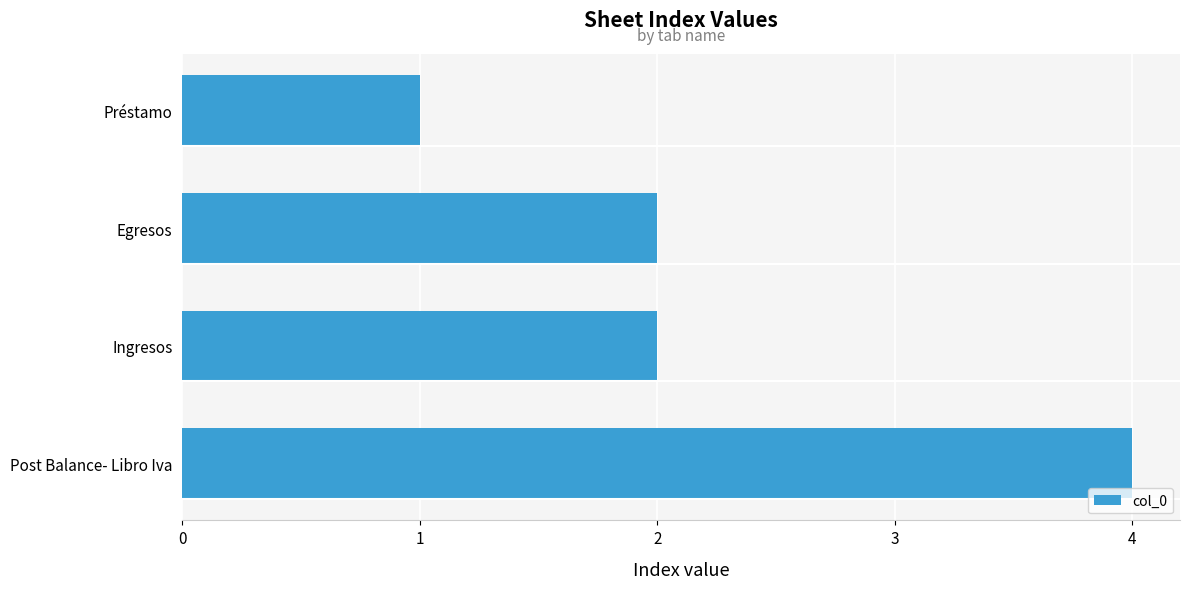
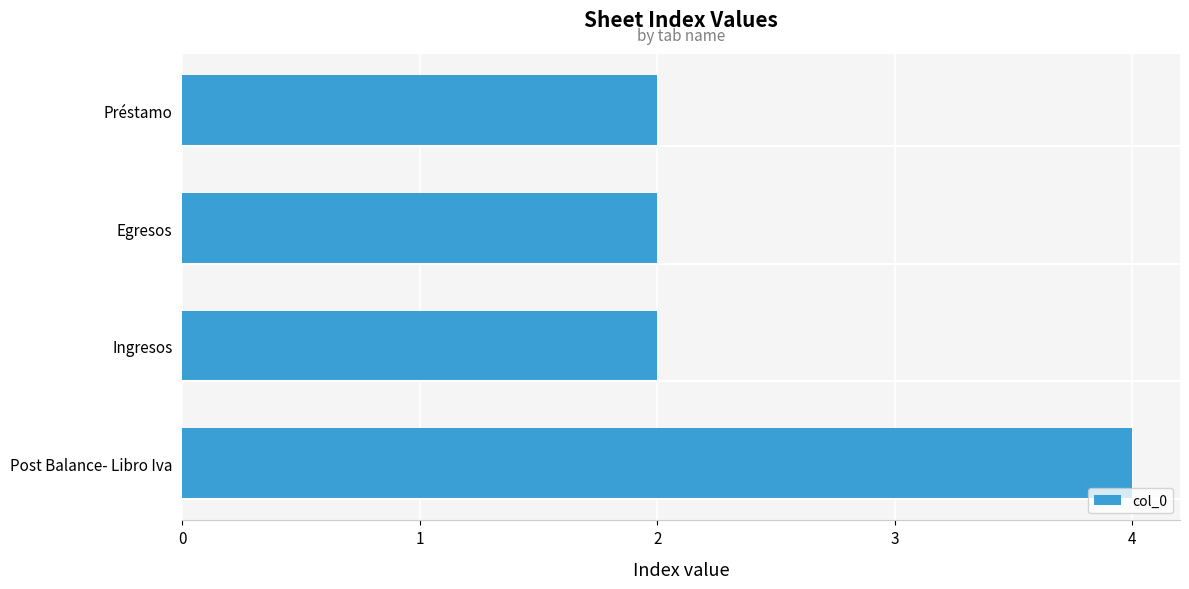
  {
-   "Préstamo": 1,
+   "Préstamo": 2,
    "Egresos": 2,
    "Ingresos": 2,
    "Post Balance- Libro Iva": 4
  }
